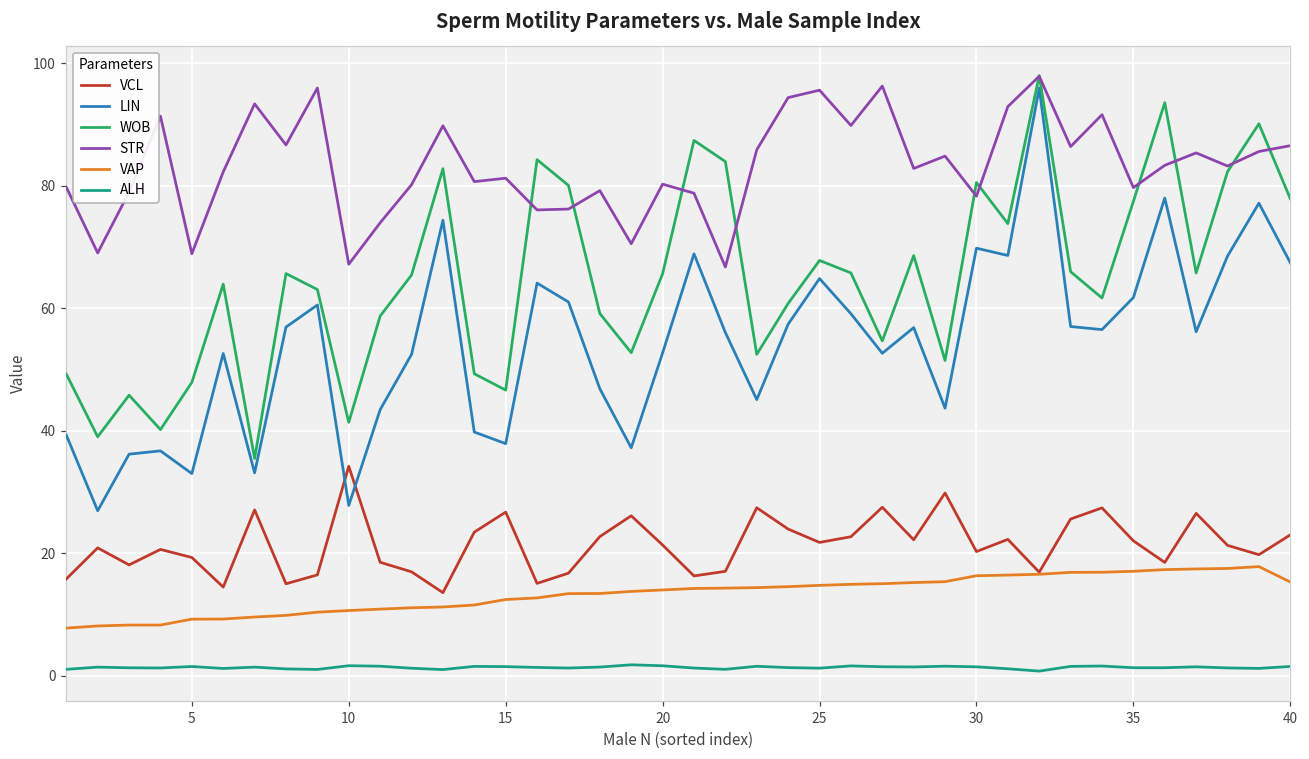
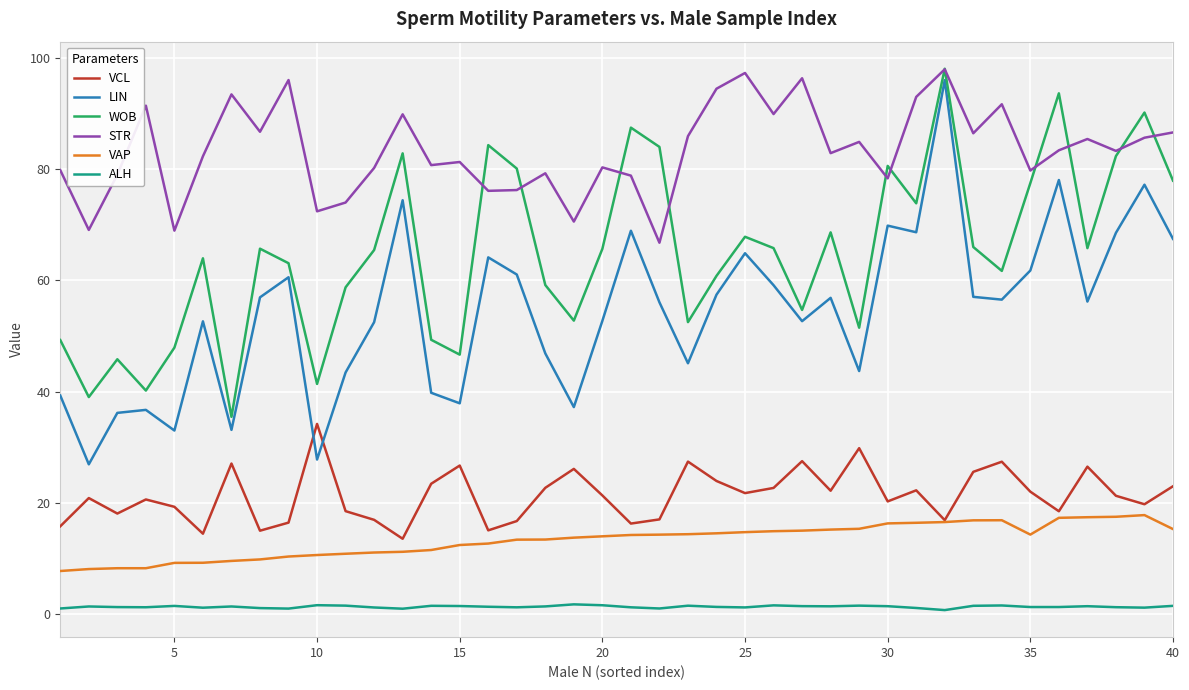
  {
    "VCL": {
      "5": 19,
      "10": 34,
      "15": 27,
      "20": 21,
      "25": 22,
      "30": 20,
      "35": 22,
      "40": 23
    },
    "LIN": {
      "5": 33,
      "10": 28,
      "15": 38,
      "20": 53,
      "25": 65,
      "30": 70,
      "35": 62,
      "40": 67
    },
    "STR": {
      "5": 69,
-     "10": 67,
+     "10": 72,
      "15": 81,
      "20": 80,
-     "25": 96,
+     "25": 97,
      "30": 78,
      "35": 80,
      "40": 87
    },
    "VAP": {
      "5": 9,
      "10": 11,
      "15": 12,
      "20": 14,
      "25": 15,
      "30": 16,
-     "35": 17,
+     "35": 14,
      "40": 15
    }
  }
